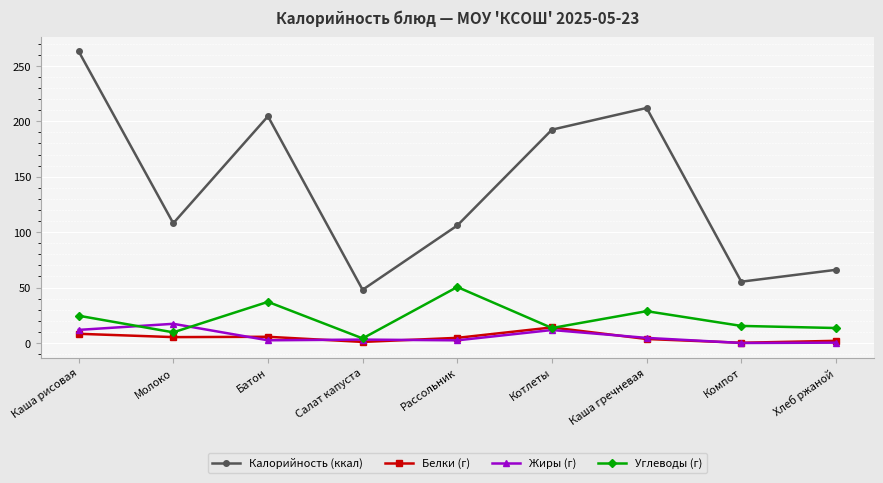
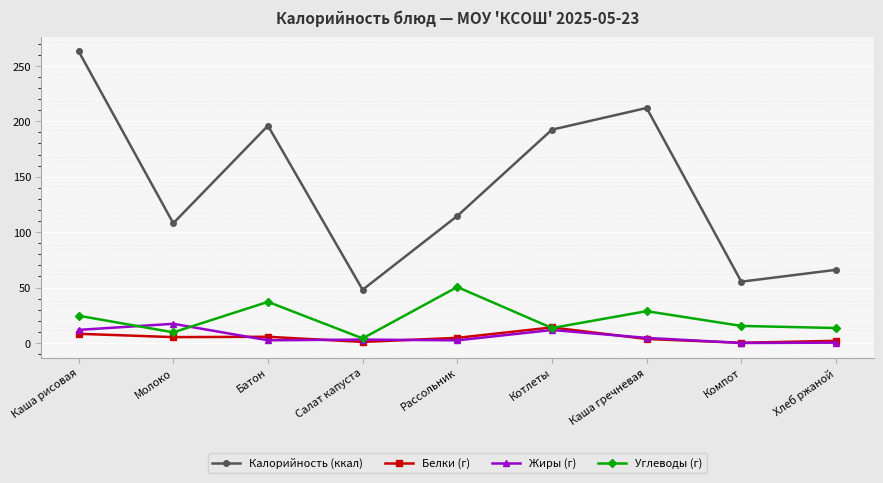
  {
    "Калорийность (ккал)": {
      "Каша рисовая": 263,
      "Молоко": 108,
-     "Батон": 205,
+     "Батон": 196,
      "Салат капуста": 48,
-     "Рассольник": 106,
+     "Рассольник": 115,
      "Котлеты": 192,
      "Каша гречневая": 212,
      "Компот": 55,
      "Хлеб ржаной": 66
    },
    "Белки (г)": {
      "Каша рисовая": 8,
      "Молоко": 5,
      "Батон": 6
    },
    "Жиры (г)": {
      "Каша рисовая": 12,
      "Молоко": 17,
      "Батон": 2
    },
    "Углеводы (г)": {
      "Каша рисовая": 25,
      "Молоко": 10,
      "Батон": 37,
      "Рассольник": 51,
      "Каша гречневая": 29,
      "Компот": 15,
      "Хлеб ржаной": 14
    }
  }
